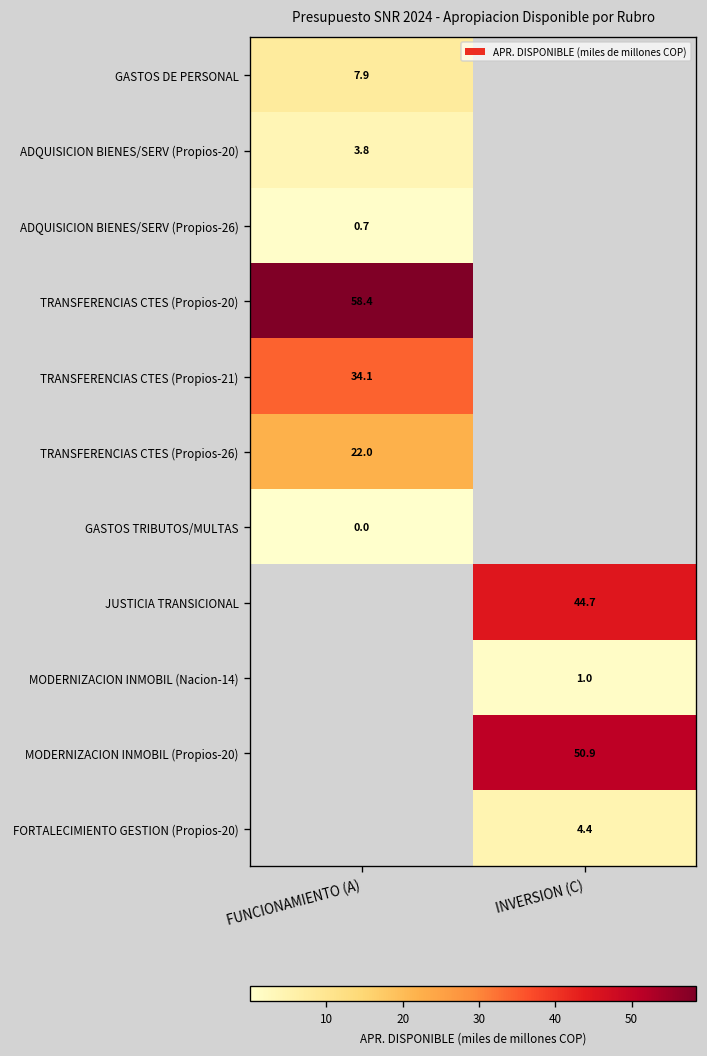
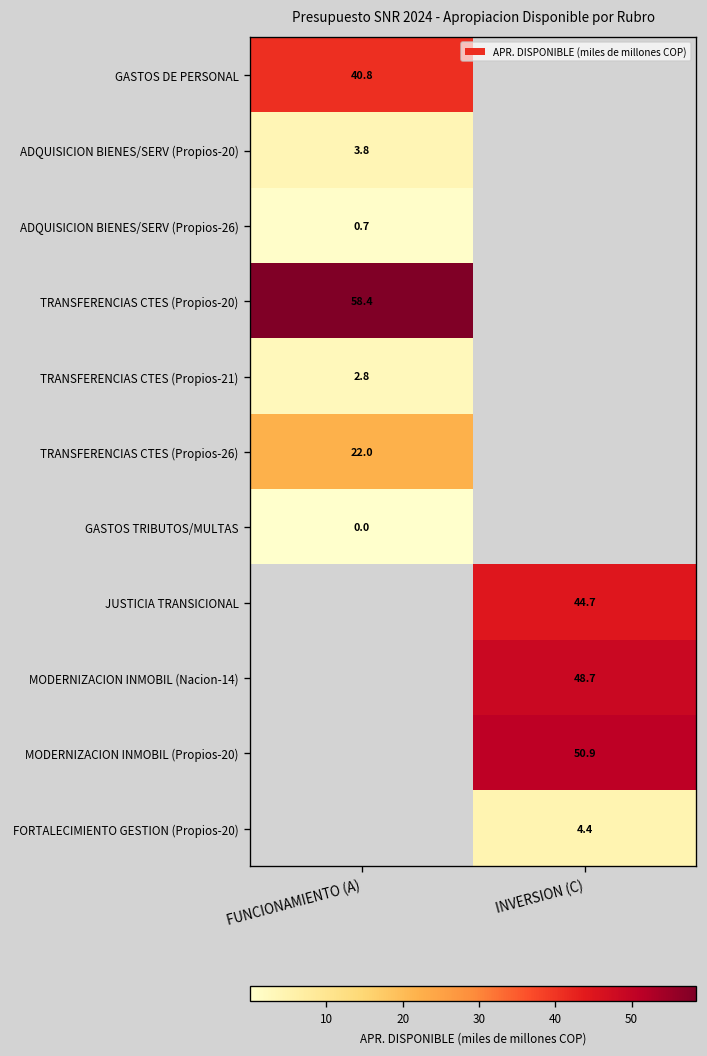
  {
    "GASTOS DE PERSONAL": {
-     "FUNCIONAMIENTO (A)": 7.9
+     "FUNCIONAMIENTO (A)": 40.8
    },
    "ADQUISICION BIENES/SERV (Propios-20)": {
      "FUNCIONAMIENTO (A)": 3.8
    },
    "ADQUISICION BIENES/SERV (Propios-26)": {
      "FUNCIONAMIENTO (A)": 0.7
    },
    "TRANSFERENCIAS CTES (Propios-20)": {
      "FUNCIONAMIENTO (A)": 58.4
    },
    "TRANSFERENCIAS CTES (Propios-21)": {
-     "FUNCIONAMIENTO (A)": 34.1
+     "FUNCIONAMIENTO (A)": 2.8
    },
    "TRANSFERENCIAS CTES (Propios-26)": {
      "FUNCIONAMIENTO (A)": 22.0
    },
    "GASTOS TRIBUTOS/MULTAS": {
      "FUNCIONAMIENTO (A)": 0.0
    },
    "JUSTICIA TRANSICIONAL": {
      "INVERSION (C)": 44.7
    },
    "MODERNIZACION INMOBIL (Nacion-14)": {
-     "INVERSION (C)": 1.0
+     "INVERSION (C)": 48.7
    },
    "MODERNIZACION INMOBIL (Propios-20)": {
      "INVERSION (C)": 50.9
    },
    "FORTALECIMIENTO GESTION (Propios-20)": {
      "INVERSION (C)": 4.4
    }
  }
